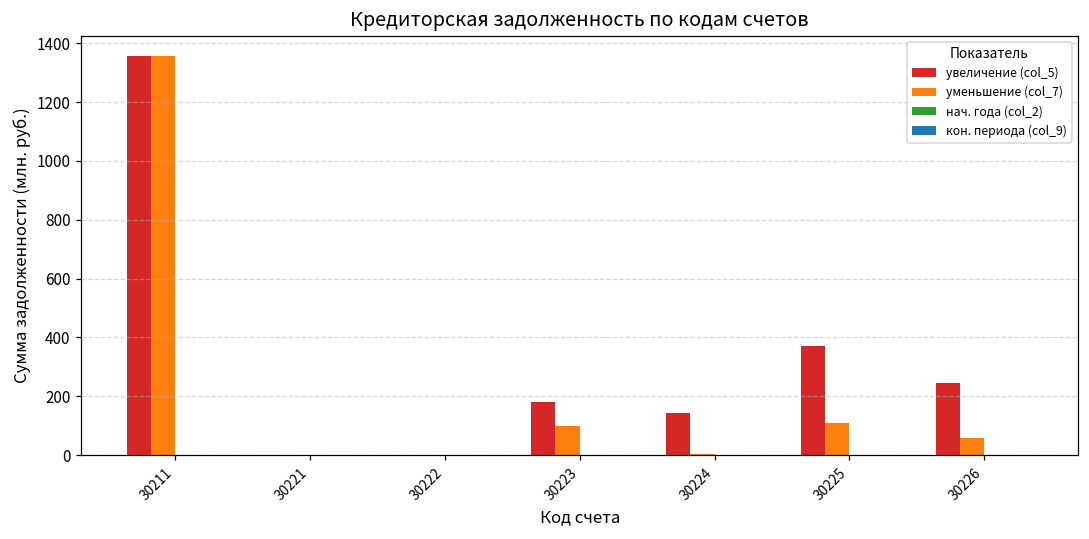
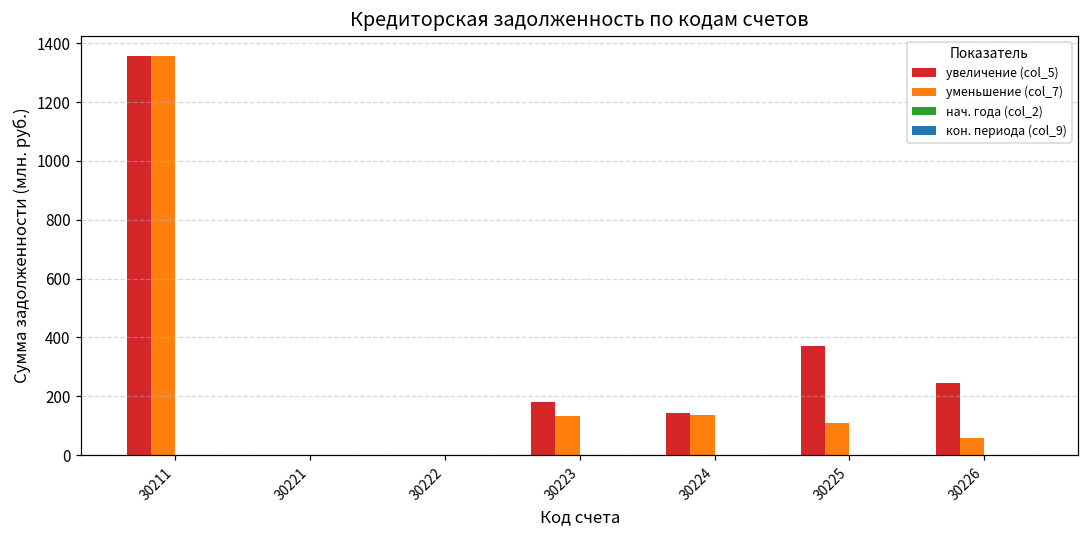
  {
    "увеличение (col_5)": {
      "30211": 1360,
      "30223": 180,
      "30224": 140,
      "30225": 370,
      "30226": 250
    },
    "уменьшение (col_7)": {
      "30211": 1360,
-     "30223": 100,
-     "30224": 0,
+     "30223": 130,
+     "30224": 140,
      "30225": 110,
      "30226": 60
    },
    "нач. года (col_2)": {
      "30211": 0,
      "30221": 0,
      "30222": 0,
      "30223": 0,
      "30224": 0,
      "30225": 0,
      "30226": 0
    },
    "кон. периода (col_9)": {
      "30221": 0,
      "30222": 0,
      "30223": 0,
      "30224": 0,
      "30225": 0,
      "30226": 0
    }
  }
